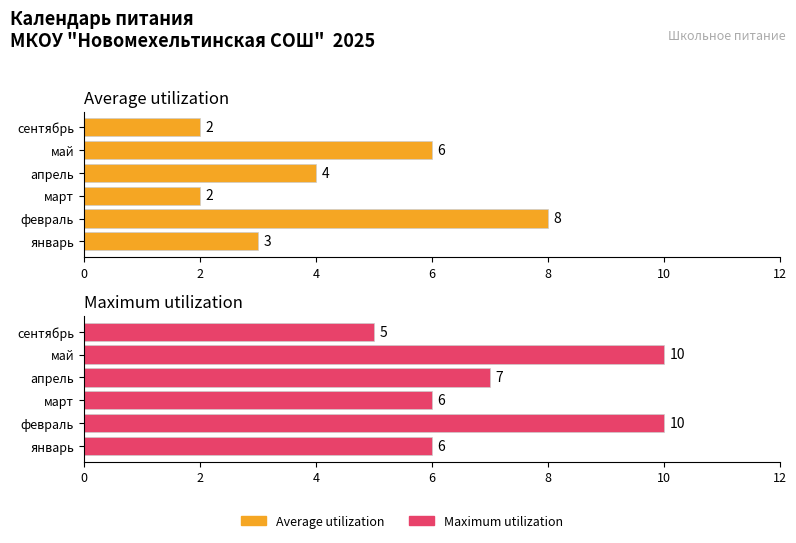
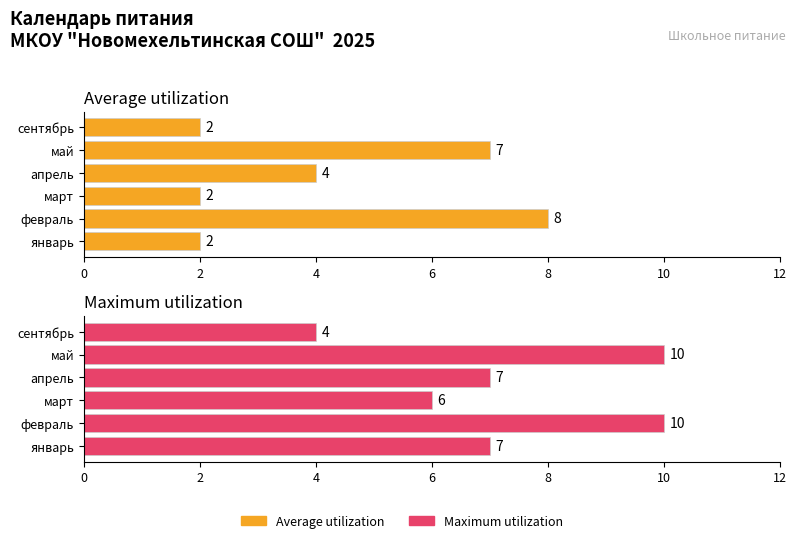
  {
    "Average utilization": {
      "сентябрь": 2,
-     "май": 6,
+     "май": 7,
      "апрель": 4,
      "март": 2,
      "февраль": 8,
-     "январь": 3
+     "январь": 2
    },
    "Maximum utilization": {
-     "сентябрь": 5,
+     "сентябрь": 4,
      "май": 10,
      "апрель": 7,
      "март": 6,
      "февраль": 10,
-     "январь": 6
+     "январь": 7
    }
  }
